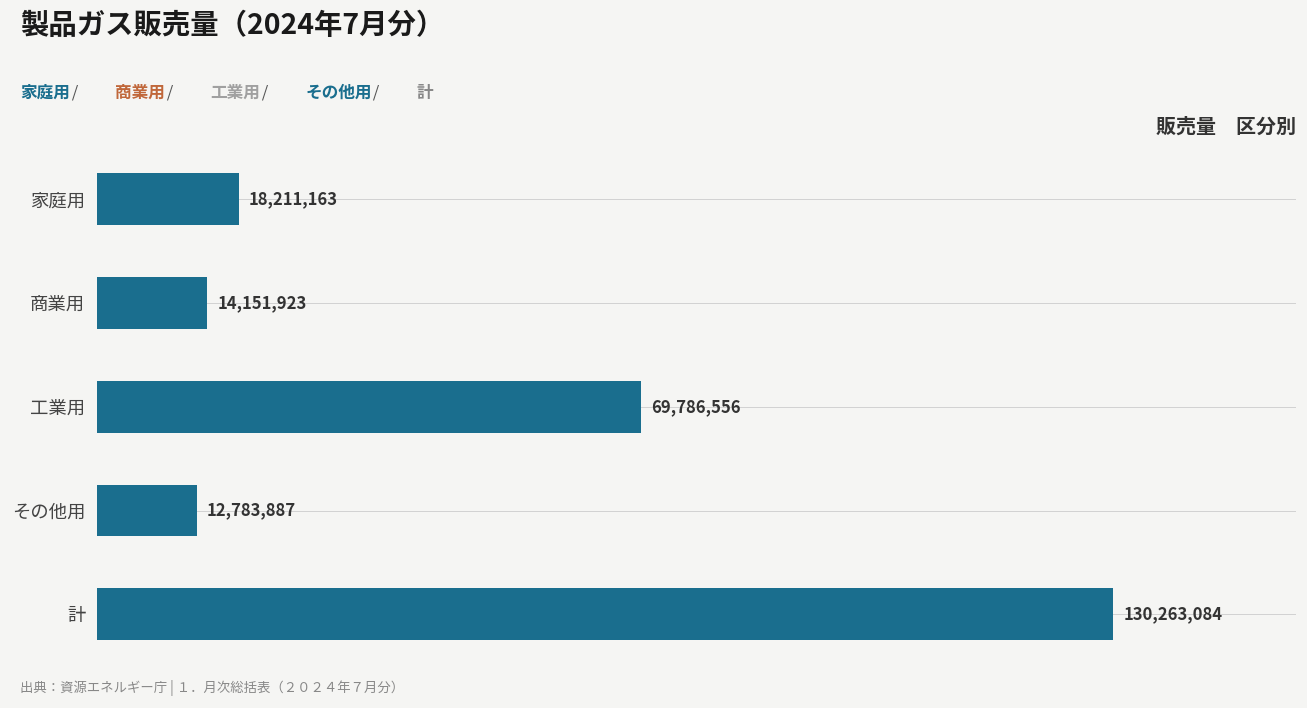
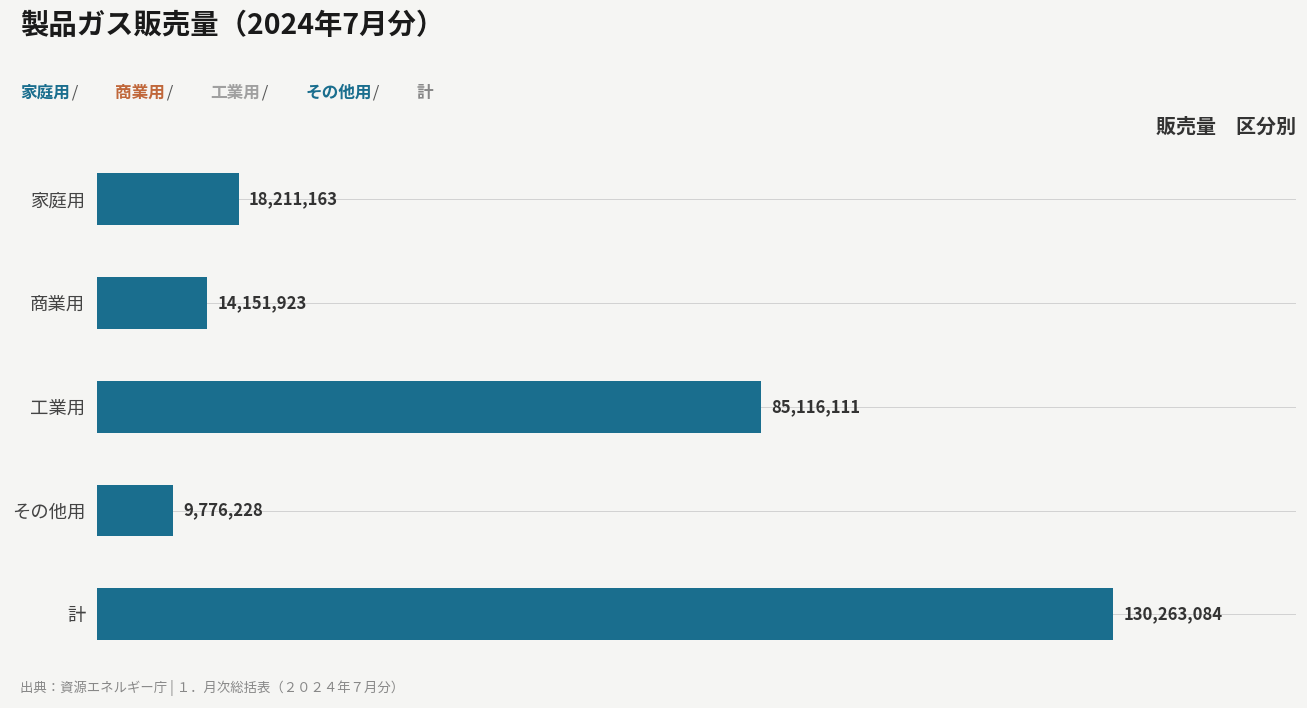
  {
    "家庭用": "18,211,163",
    "商業用": "14,151,923",
-   "工業用": "69,786,556",
-   "その他用": "12,783,887",
+   "工業用": "85,116,111",
+   "その他用": "9,776,228",
    "計": "130,263,084"
  }
